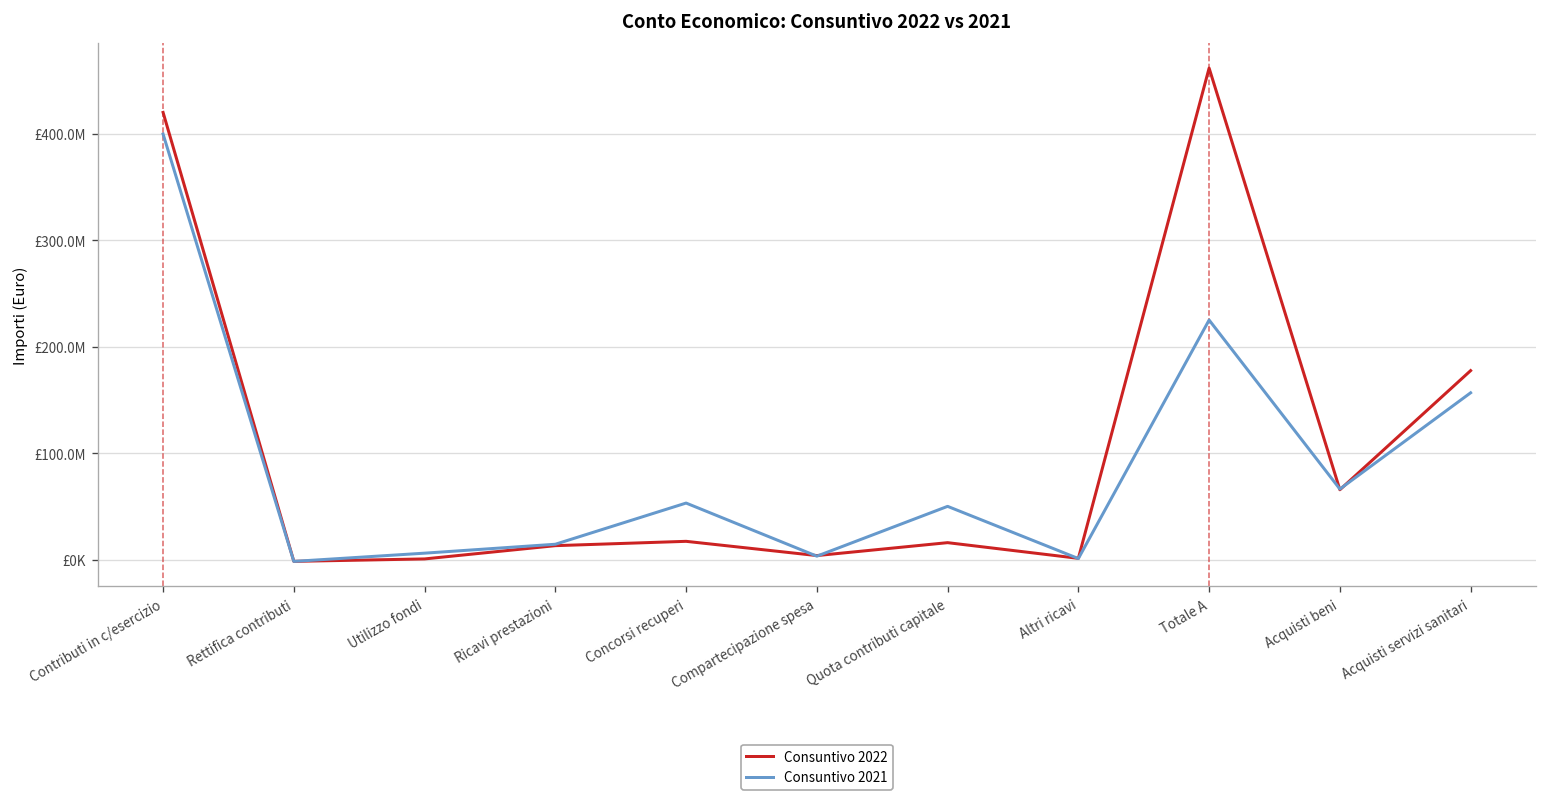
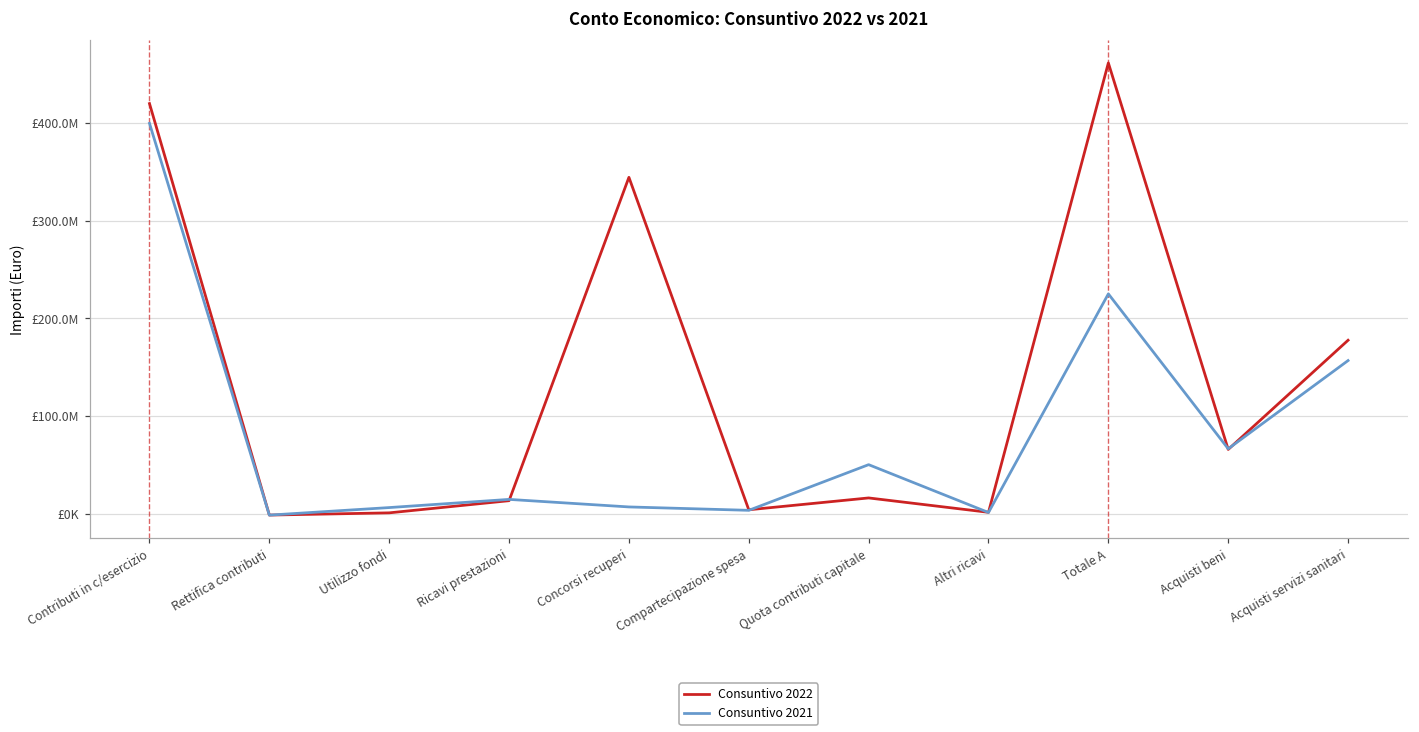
  {
    "Consuntivo 2022": {
      "Contributi in c/esercizio": "£420000000",
      "Utilizzo fondi": "£0",
-     "Concorsi recuperi": "£20000000",
+     "Concorsi recuperi": "£340000000",
      "Quota contributi capitale": "£20000000",
      "Totale A": "£460000000",
      "Acquisti servizi sanitari": "£180000000"
    },
    "Consuntivo 2021": {
      "Contributi in c/esercizio": "£400000000",
      "Utilizzo fondi": "£10000000",
-     "Concorsi recuperi": "£50000000",
+     "Concorsi recuperi": "£10000000",
      "Quota contributi capitale": "£50000000",
      "Totale A": "£230000000",
      "Acquisti servizi sanitari": "£160000000"
    }
  }
